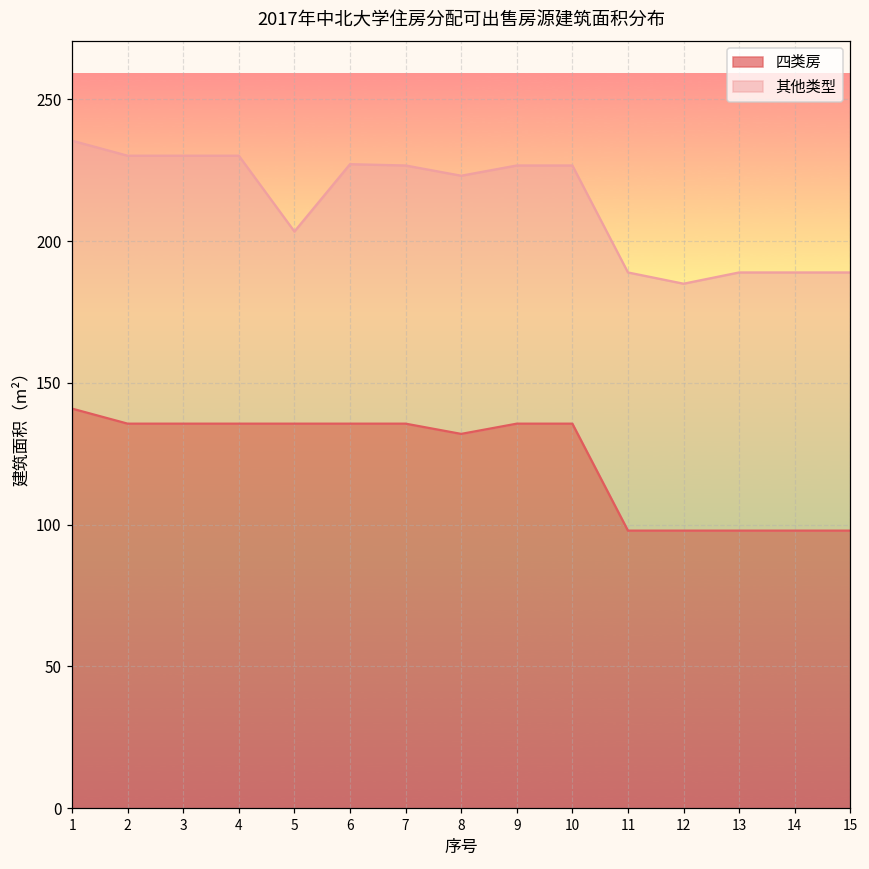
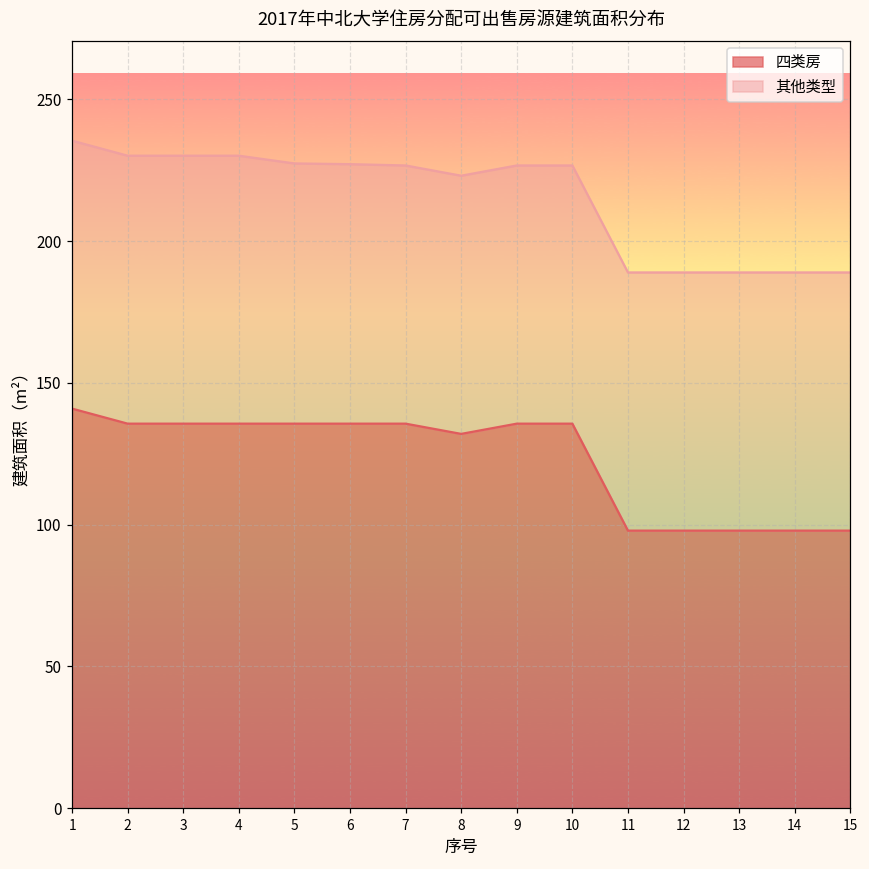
  {
    "四类房": {
      "1": 141,
      "2": 136,
      "3": 136,
      "4": 136,
      "5": 136,
      "6": 136,
      "7": 136,
      "8": 132,
      "9": 136,
      "10": 136,
      "11": 98,
      "12": 98,
      "13": 98,
      "14": 98,
      "15": 98
    },
    "其他类型": {
      "1": 94,
      "2": 94,
      "3": 94,
      "4": 94,
-     "5": 68,
+     "5": 92,
      "6": 92,
      "7": 91,
      "8": 91,
      "9": 91,
      "10": 91,
      "11": 91,
-     "12": 87,
+     "12": 91,
      "13": 91,
      "14": 91,
      "15": 91
    }
  }
